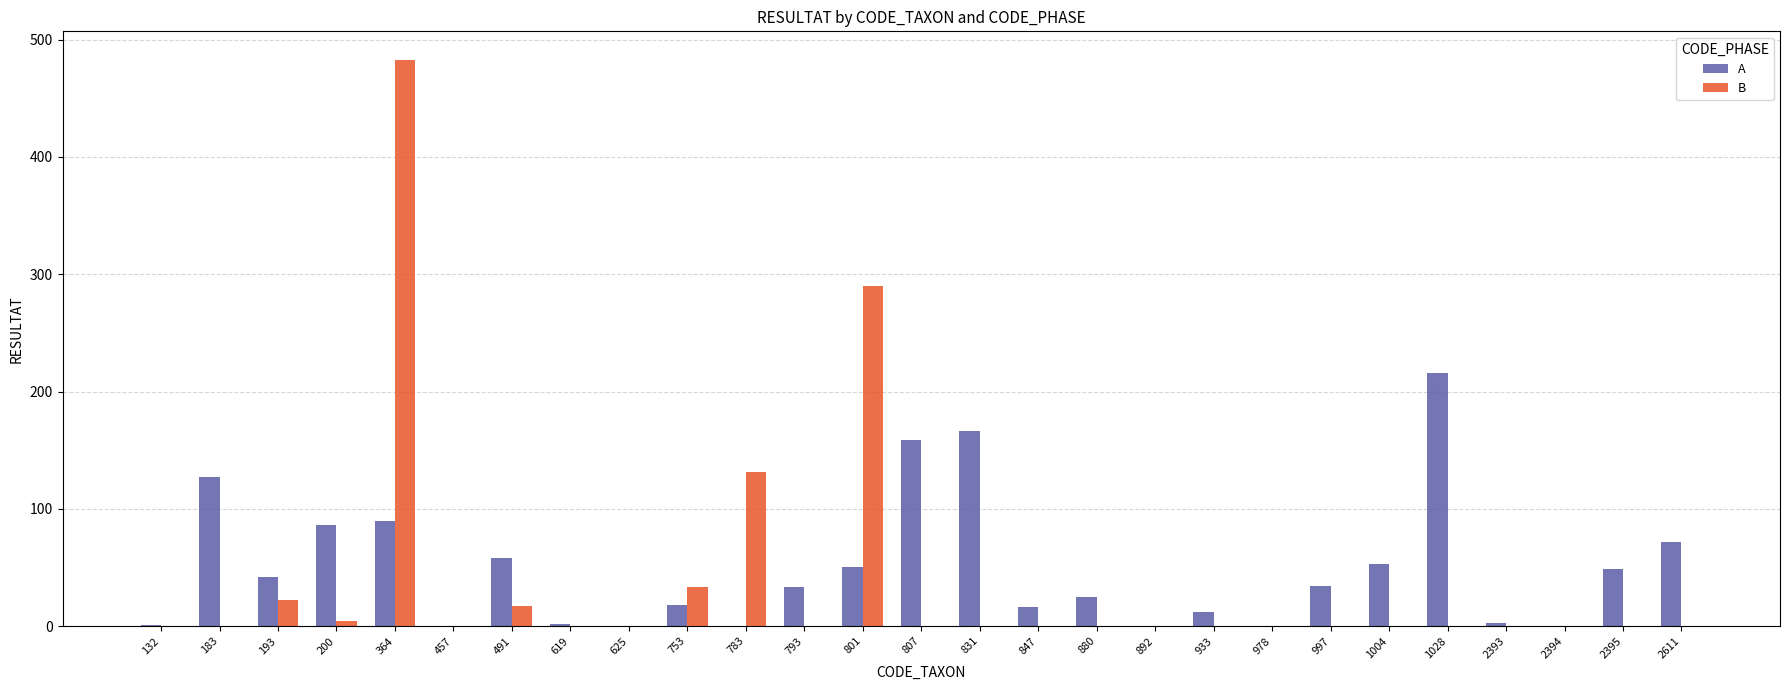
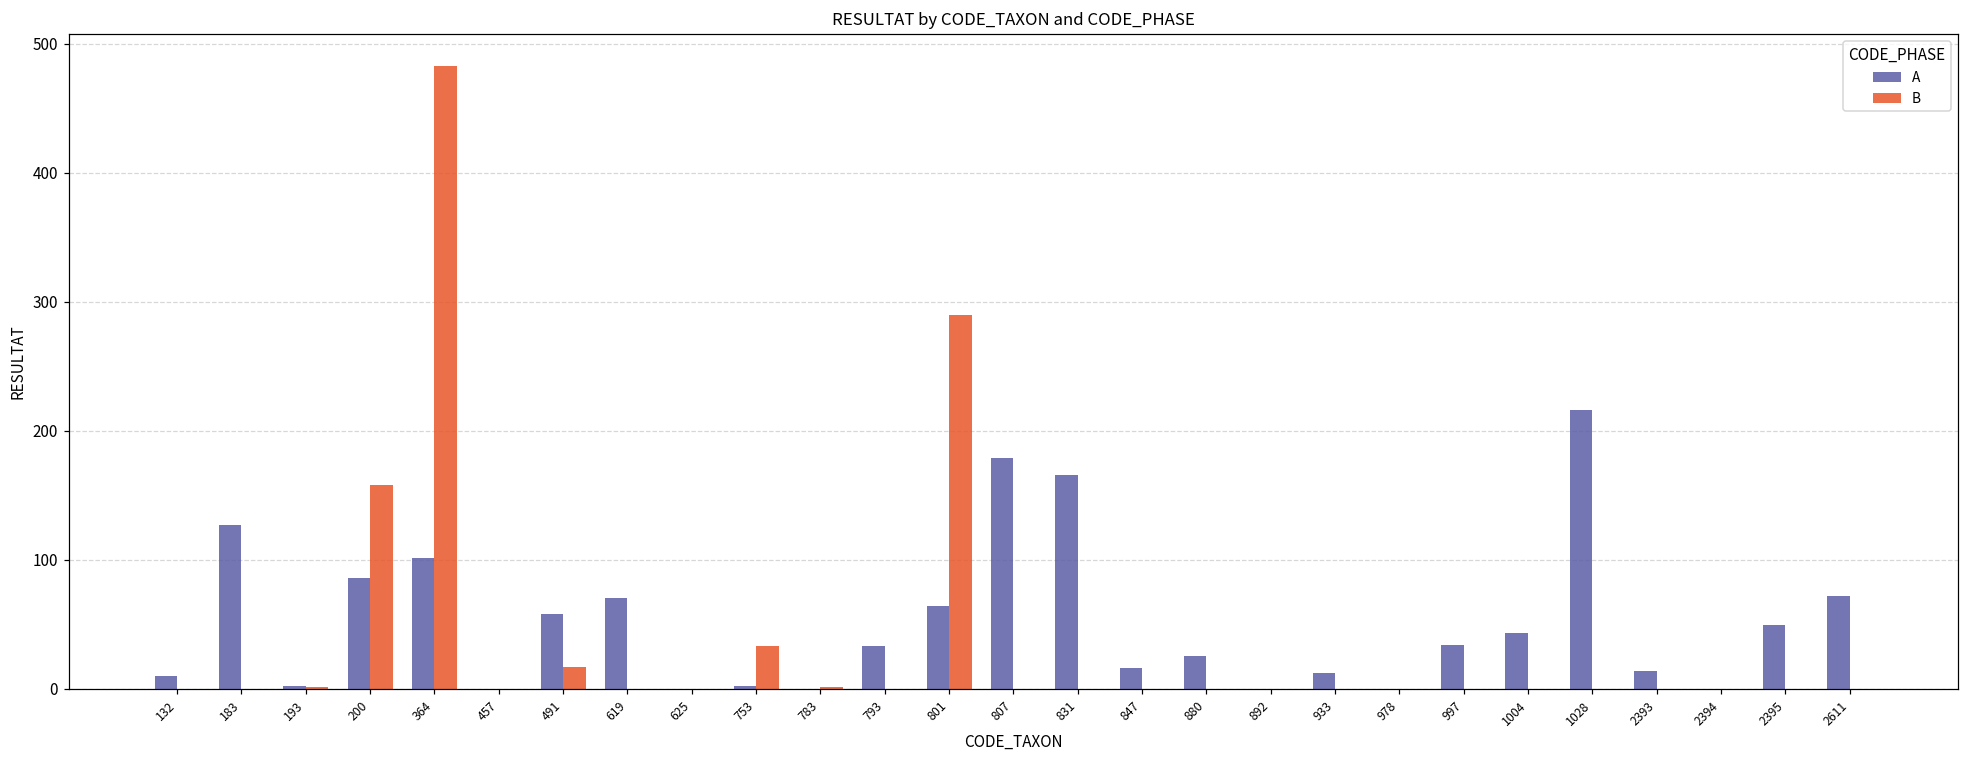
  {
    "A": {
-     "132": 1,
+     "132": 10,
      "183": 127,
-     "193": 42,
+     "193": 2,
      "200": 86,
-     "364": 90,
+     "364": 101,
      "457": 0,
      "491": 58,
-     "619": 2,
+     "619": 70,
      "625": 0,
-     "753": 18,
+     "753": 2,
      "783": 0,
      "793": 33,
-     "801": 50,
-     "807": 159,
+     "801": 64,
+     "807": 179,
      "831": 166,
      "847": 16,
      "880": 25,
      "892": 0,
      "933": 12,
      "978": 0,
      "997": 34,
-     "1004": 53,
+     "1004": 43,
      "1028": 216,
-     "2393": 3,
+     "2393": 14,
      "2394": 0,
      "2395": 49,
      "2611": 72
    },
    "B": {
      "132": 0,
      "183": 0,
-     "193": 22,
-     "200": 4,
+     "193": 1,
+     "200": 158,
      "364": 483,
      "457": 0,
      "491": 17,
      "619": 0,
      "625": 0,
      "753": 33,
-     "783": 131,
+     "783": 1,
      "793": 0,
      "801": 290,
      "807": 0,
      "831": 0,
      "847": 0,
      "880": 0,
      "892": 0,
      "933": 0,
      "978": 0,
      "997": 0,
      "1004": 0,
      "1028": 0,
      "2393": 0,
      "2394": 0,
      "2395": 0,
      "2611": 0
    }
  }
